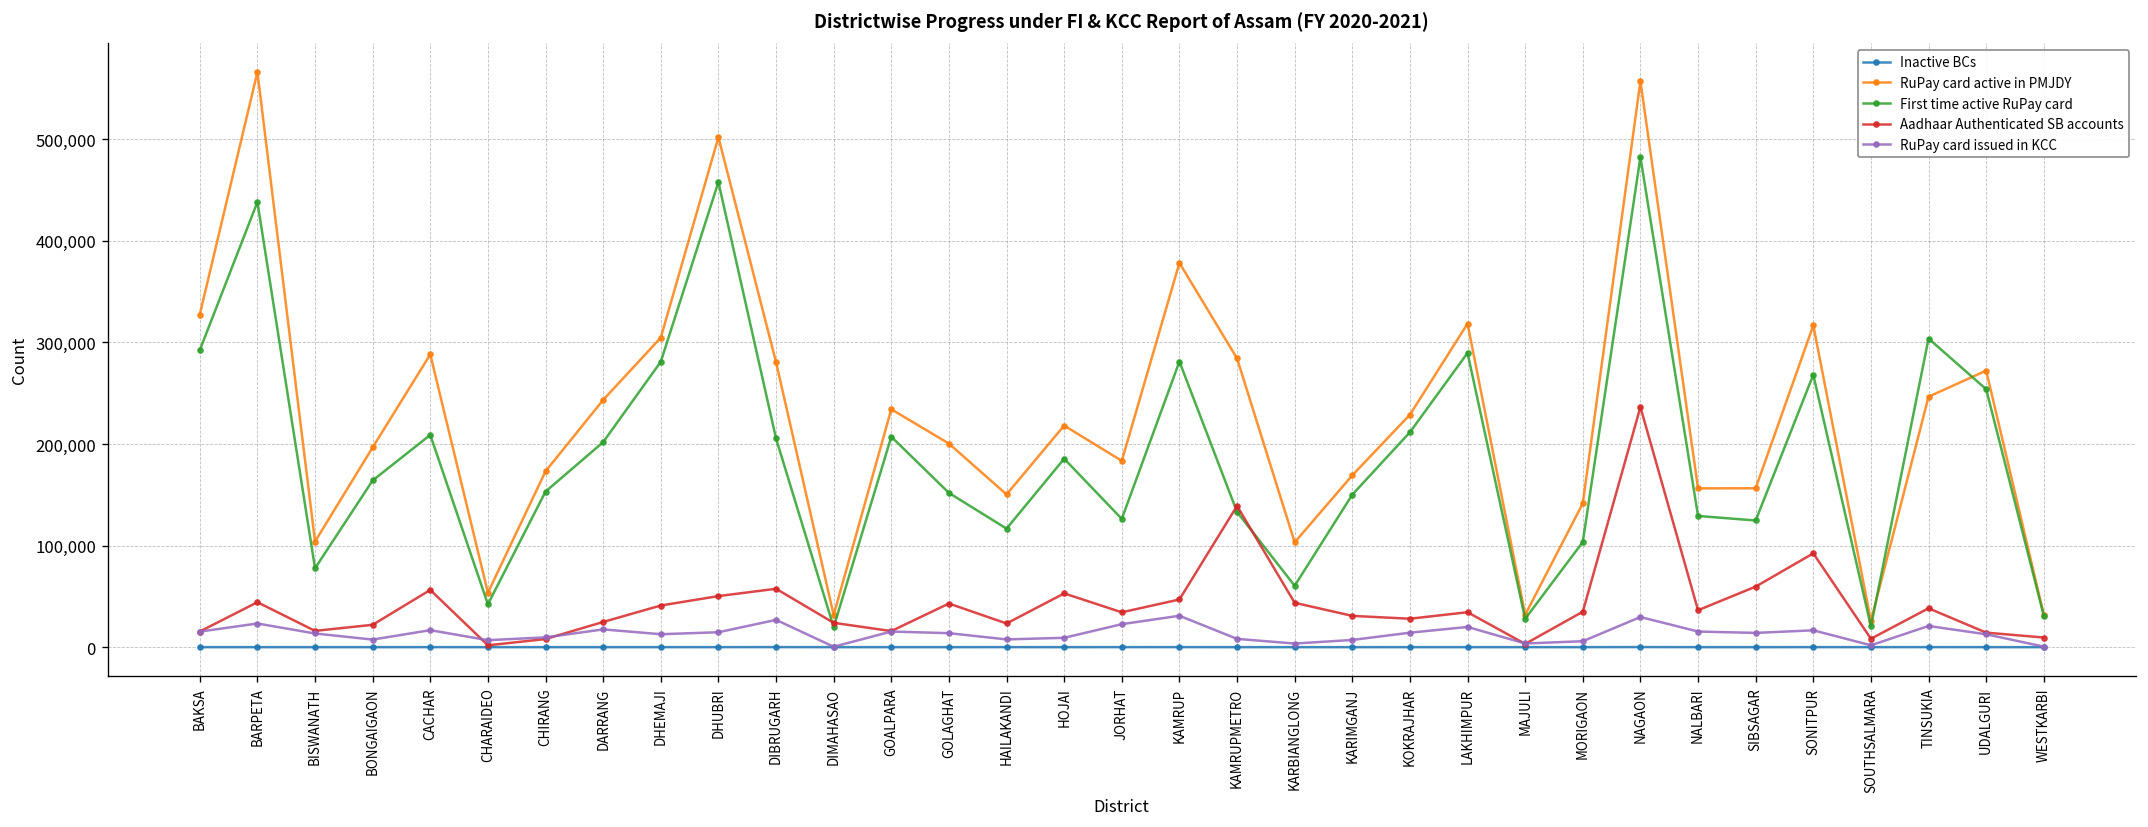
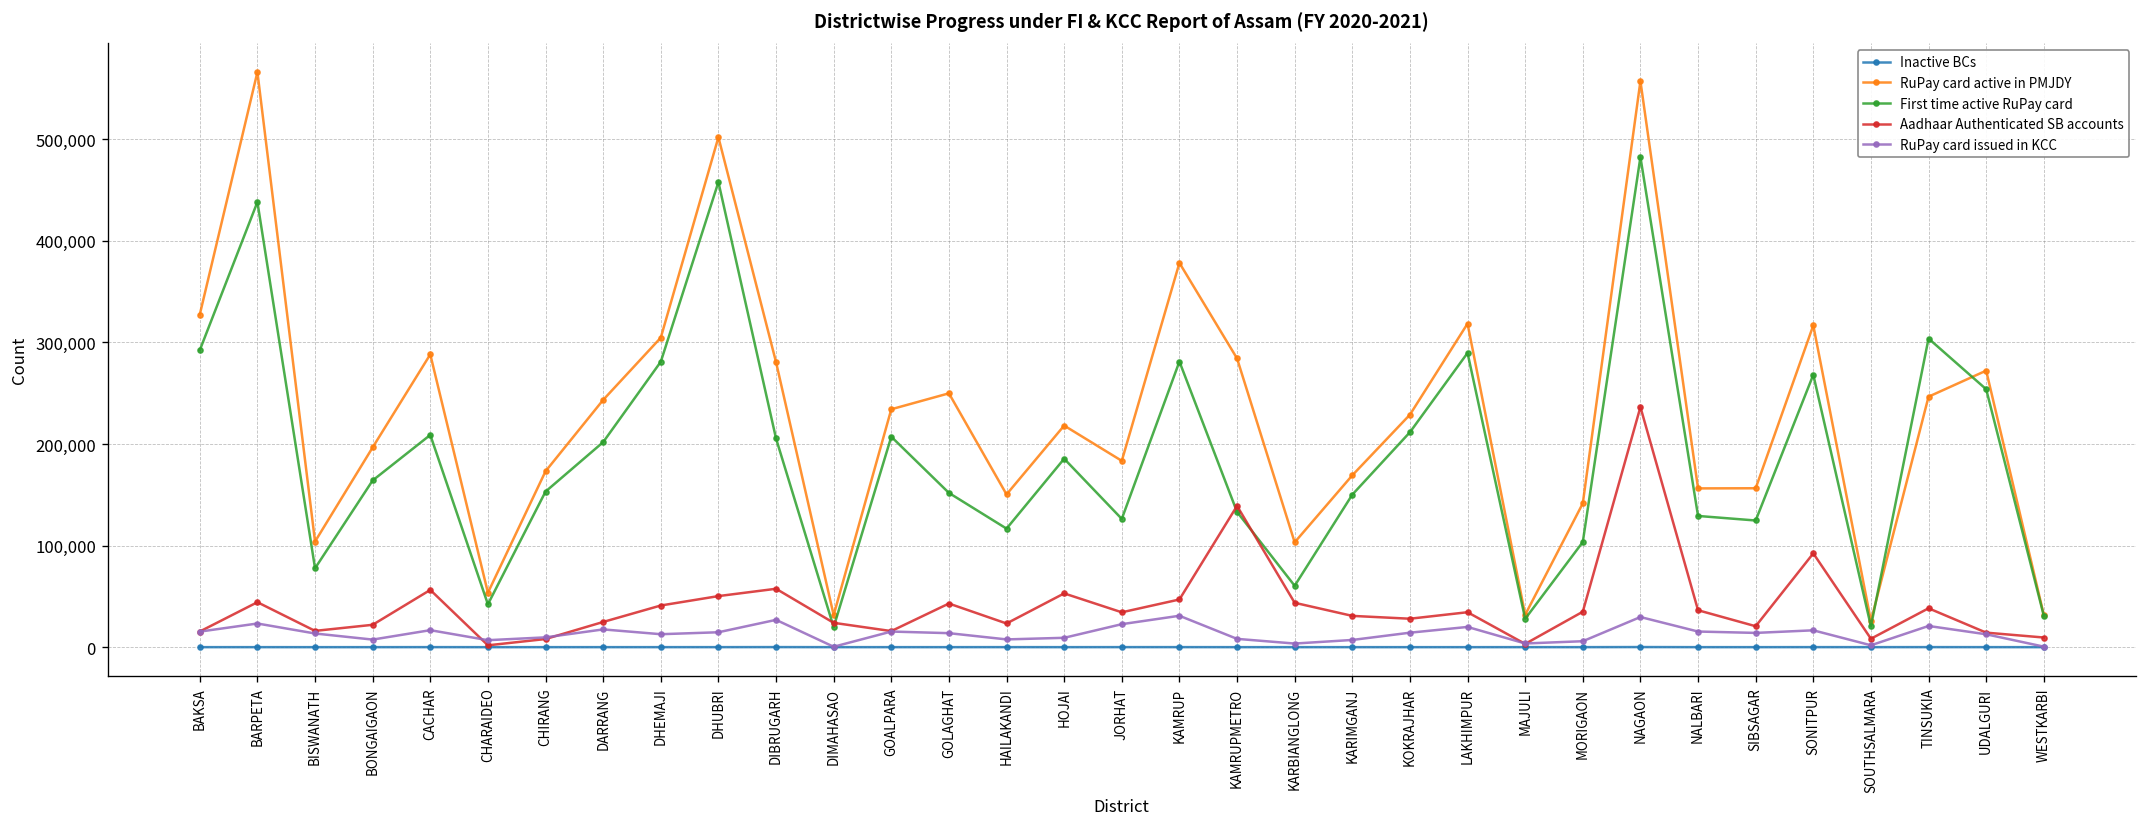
  {
    "Inactive BCs": {
      "BAKSA": "0",
      "BARPETA": "0",
      "BISWANATH": "0",
      "BONGAIGAON": "0",
      "CACHAR": "0",
      "CHIRANG": "0",
      "DARRANG": "0",
      "DHEMAJI": "0",
      "DHUBRI": "0",
      "DIBRUGARH": "0",
      "GOALPARA": "0",
      "GOLAGHAT": "0",
      "HAILAKANDI": "0",
      "HOJAI": "0",
      "JORHAT": "0",
      "KAMRUP": "0",
      "KAMRUPMETRO": "0",
      "KARBIANGLONG": "0",
      "KARIMGANJ": "0",
      "KOKRAJHAR": "0",
      "LAKHIMPUR": "0",
      "MAJULI": "0",
      "MORIGAON": "0",
      "NAGAON": "0",
      "NALBARI": "0",
      "SIBSAGAR": "0",
      "SONITPUR": "0",
      "TINSUKIA": "0",
      "UDALGURI": "0"
    },
    "RuPay card active in PMJDY": {
      "BAKSA": "330,000",
      "BARPETA": "570,000",
      "BISWANATH": "100,000",
      "BONGAIGAON": "200,000",
      "CACHAR": "290,000",
      "CHARAIDEO": "50,000",
      "CHIRANG": "170,000",
      "DARRANG": "240,000",
      "DHEMAJI": "300,000",
      "DHUBRI": "500,000",
      "DIBRUGARH": "280,000",
      "DIMAHASAO": "30,000",
      "GOALPARA": "230,000",
-     "GOLAGHAT": "200,000",
+     "GOLAGHAT": "250,000",
      "HAILAKANDI": "150,000",
      "HOJAI": "220,000",
      "JORHAT": "180,000",
      "KAMRUP": "380,000",
      "KAMRUPMETRO": "280,000",
      "KARBIANGLONG": "100,000",
      "KARIMGANJ": "170,000",
      "KOKRAJHAR": "230,000",
      "LAKHIMPUR": "320,000",
      "MAJULI": "30,000",
      "MORIGAON": "140,000",
      "NAGAON": "560,000",
      "NALBARI": "160,000",
      "SIBSAGAR": "160,000",
      "SONITPUR": "320,000",
      "SOUTHSALMARA": "30,000",
      "TINSUKIA": "250,000",
      "UDALGURI": "270,000"
    },
    "First time active RuPay card": {
      "BAKSA": "290,000",
      "BARPETA": "440,000",
      "BISWANATH": "80,000",
      "BONGAIGAON": "160,000",
      "CACHAR": "210,000",
      "CHARAIDEO": "40,000",
      "CHIRANG": "150,000",
      "DARRANG": "200,000",
      "DHEMAJI": "280,000",
      "DHUBRI": "460,000",
      "DIBRUGARH": "210,000",
      "DIMAHASAO": "20,000",
      "GOALPARA": "210,000",
      "GOLAGHAT": "150,000",
      "HAILAKANDI": "120,000",
      "HOJAI": "190,000",
      "JORHAT": "130,000",
      "KAMRUP": "280,000",
      "KAMRUPMETRO": "130,000",
      "KARBIANGLONG": "60,000",
      "KARIMGANJ": "150,000",
      "KOKRAJHAR": "210,000",
      "LAKHIMPUR": "290,000",
      "MAJULI": "30,000",
      "MORIGAON": "100,000",
      "NAGAON": "480,000",
      "NALBARI": "130,000",
      "SIBSAGAR": "120,000",
      "SONITPUR": "270,000",
      "SOUTHSALMARA": "20,000",
      "TINSUKIA": "300,000",
      "UDALGURI": "250,000"
    },
    "Aadhaar Authenticated SB accounts": {
      "BARPETA": "40,000",
      "BONGAIGAON": "20,000",
      "CACHAR": "60,000",
      "DARRANG": "20,000",
      "DHEMAJI": "40,000",
      "DHUBRI": "50,000",
      "DIBRUGARH": "60,000",
      "DIMAHASAO": "20,000",
      "GOLAGHAT": "40,000",
      "HAILAKANDI": "20,000",
      "HOJAI": "50,000",
      "JORHAT": "30,000",
      "KAMRUP": "50,000",
      "KAMRUPMETRO": "140,000",
      "KARBIANGLONG": "40,000",
      "KARIMGANJ": "30,000",
      "KOKRAJHAR": "30,000",
      "LAKHIMPUR": "30,000",
      "MORIGAON": "30,000",
      "NAGAON": "240,000",
      "NALBARI": "40,000",
-     "SIBSAGAR": "60,000",
+     "SIBSAGAR": "20,000",
      "SONITPUR": "90,000",
      "SOUTHSALMARA": "10,000",
      "TINSUKIA": "40,000",
      "WESTKARBI": "10,000"
    },
    "RuPay card issued in KCC": {
      "BARPETA": "20,000",
      "BONGAIGAON": "10,000",
      "CACHAR": "20,000",
      "CHARAIDEO": "10,000",
      "DARRANG": "20,000",
      "DHEMAJI": "10,000",
      "DHUBRI": "10,000",
      "DIBRUGARH": "30,000",
      "GOLAGHAT": "10,000",
      "HAILAKANDI": "10,000",
      "HOJAI": "10,000",
      "JORHAT": "20,000",
      "KAMRUP": "30,000",
      "KAMRUPMETRO": "10,000",
      "KARBIANGLONG": "0",
      "KARIMGANJ": "10,000",
      "KOKRAJHAR": "10,000",
      "LAKHIMPUR": "20,000",
      "MORIGAON": "10,000",
      "NAGAON": "30,000",
      "NALBARI": "20,000",
      "SIBSAGAR": "10,000",
      "SONITPUR": "20,000",
      "TINSUKIA": "20,000"
    }
  }
